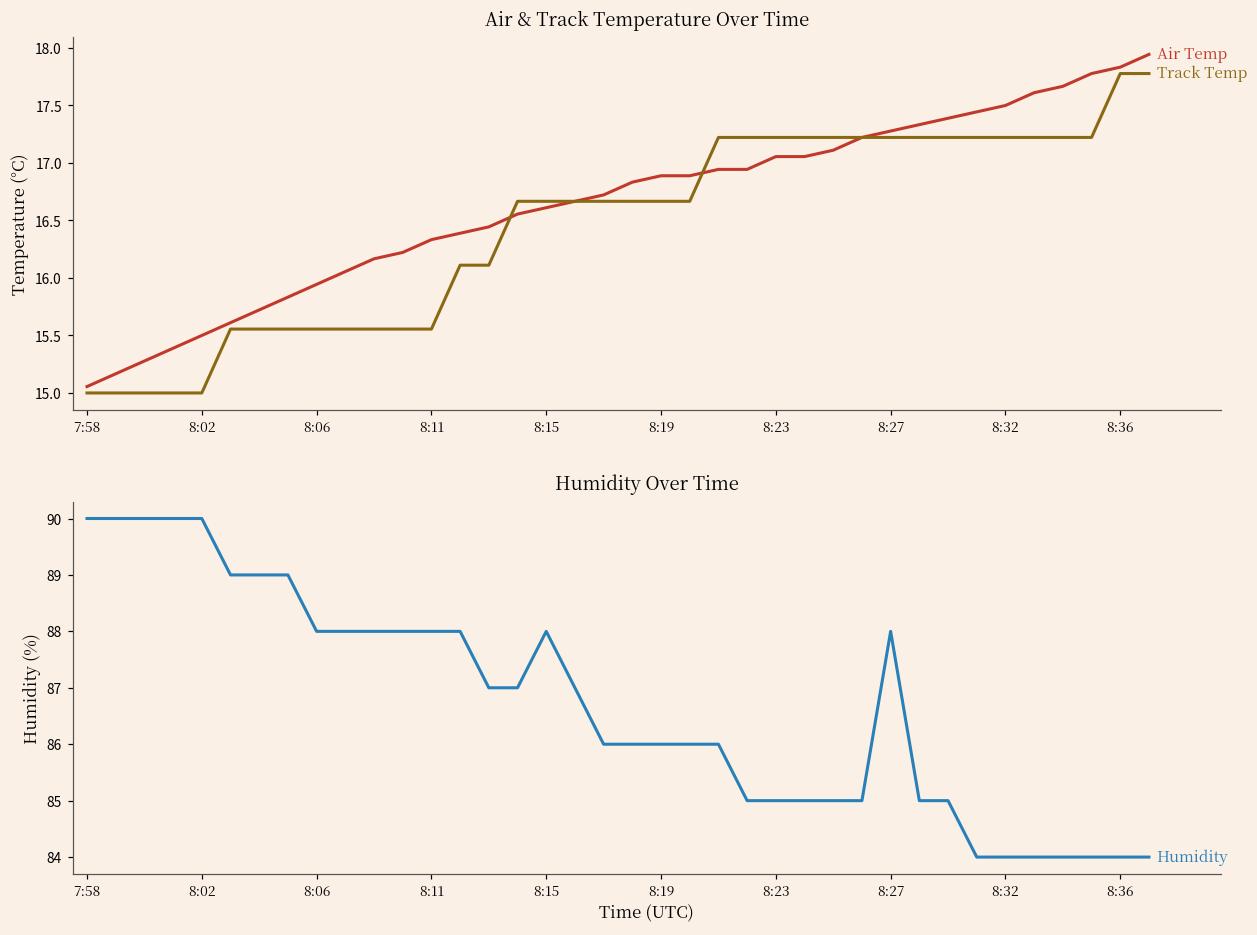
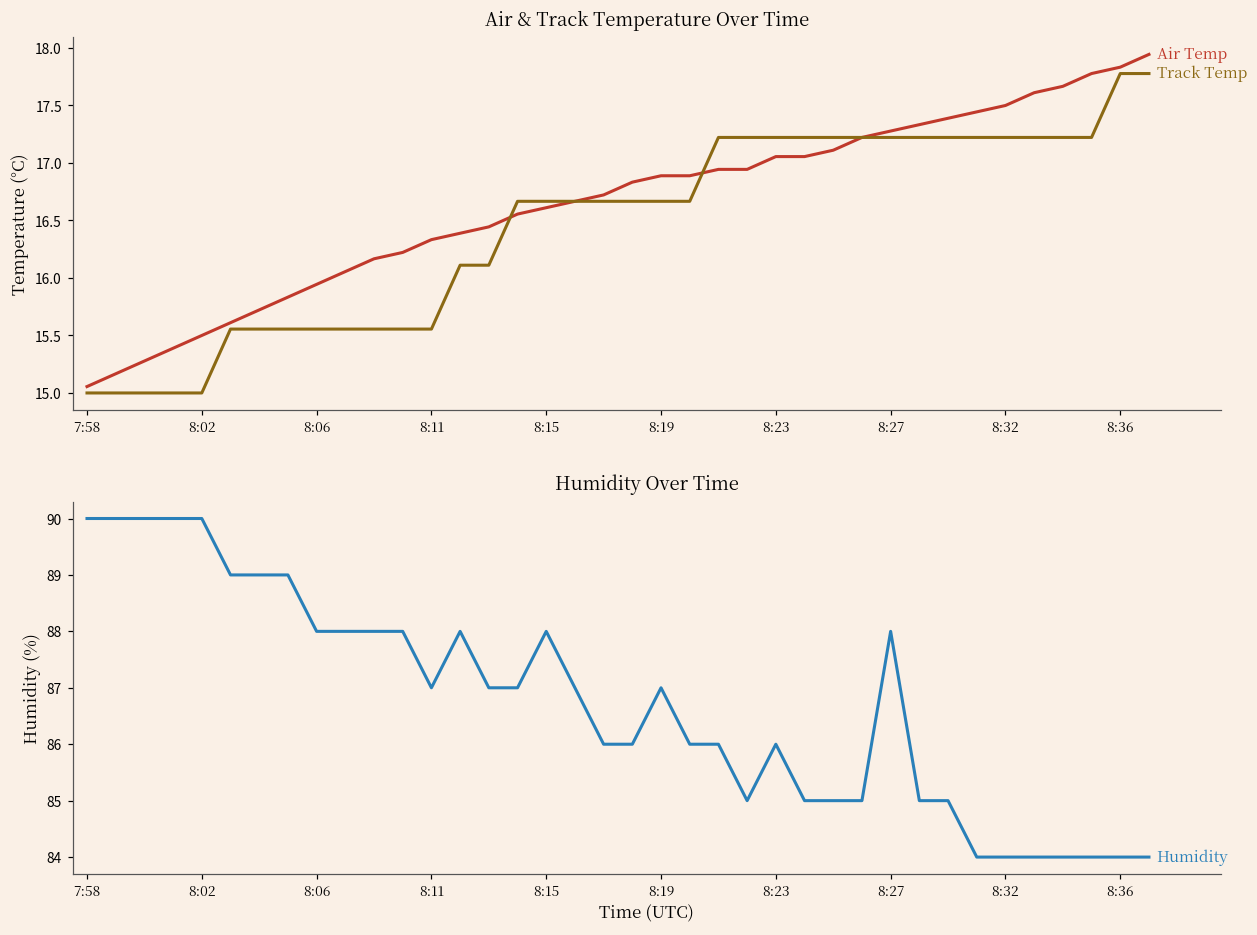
  {
    "Humidity Over Time": {
      "7:58": 90,
      "8:02": 90,
      "8:06": 88,
-     "8:11": 88,
+     "8:11": 87,
      "8:15": 88,
-     "8:19": 86,
-     "8:23": 85,
+     "8:19": 87,
+     "8:23": 86,
      "8:27": 88,
      "8:32": 84,
      "8:36": 84
    }
  }
